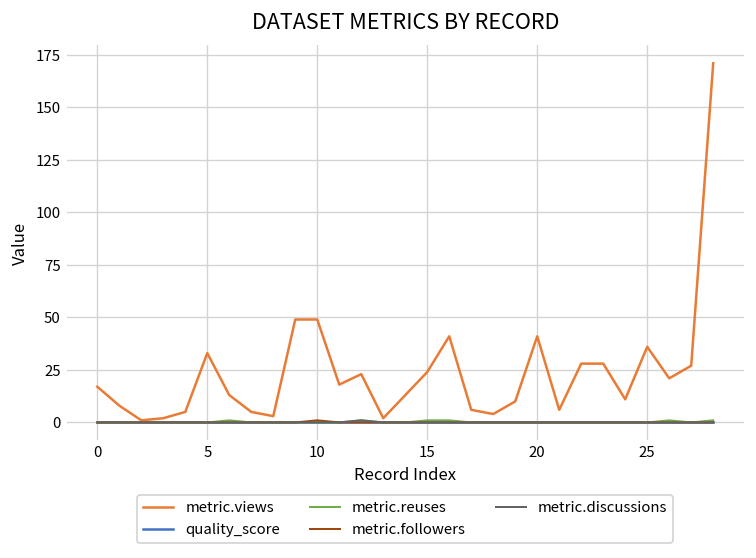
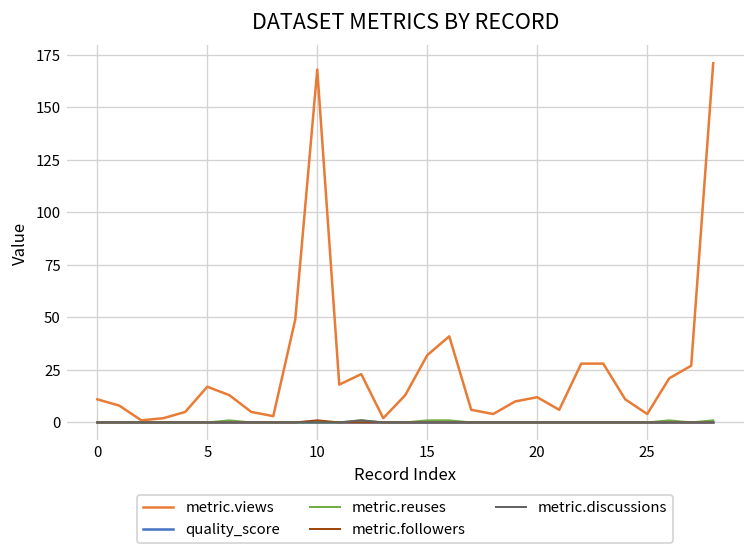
  {
    "metric.views": {
-     "0": 17,
-     "5": 33,
-     "10": 49,
-     "15": 24,
-     "20": 41,
-     "25": 36
+     "0": 11,
+     "5": 17,
+     "10": 168,
+     "15": 32,
+     "20": 12,
+     "25": 4
    }
  }
